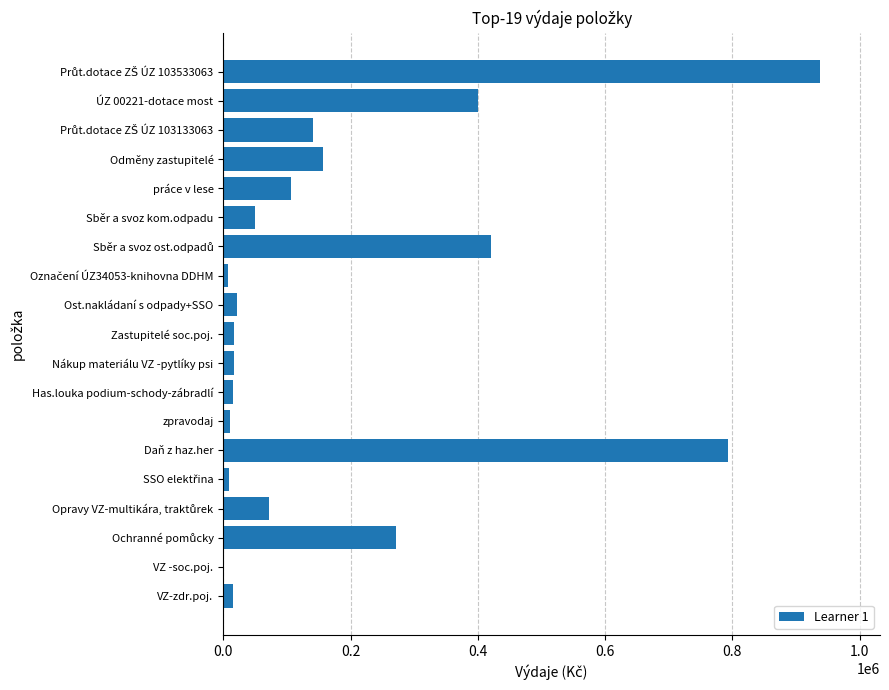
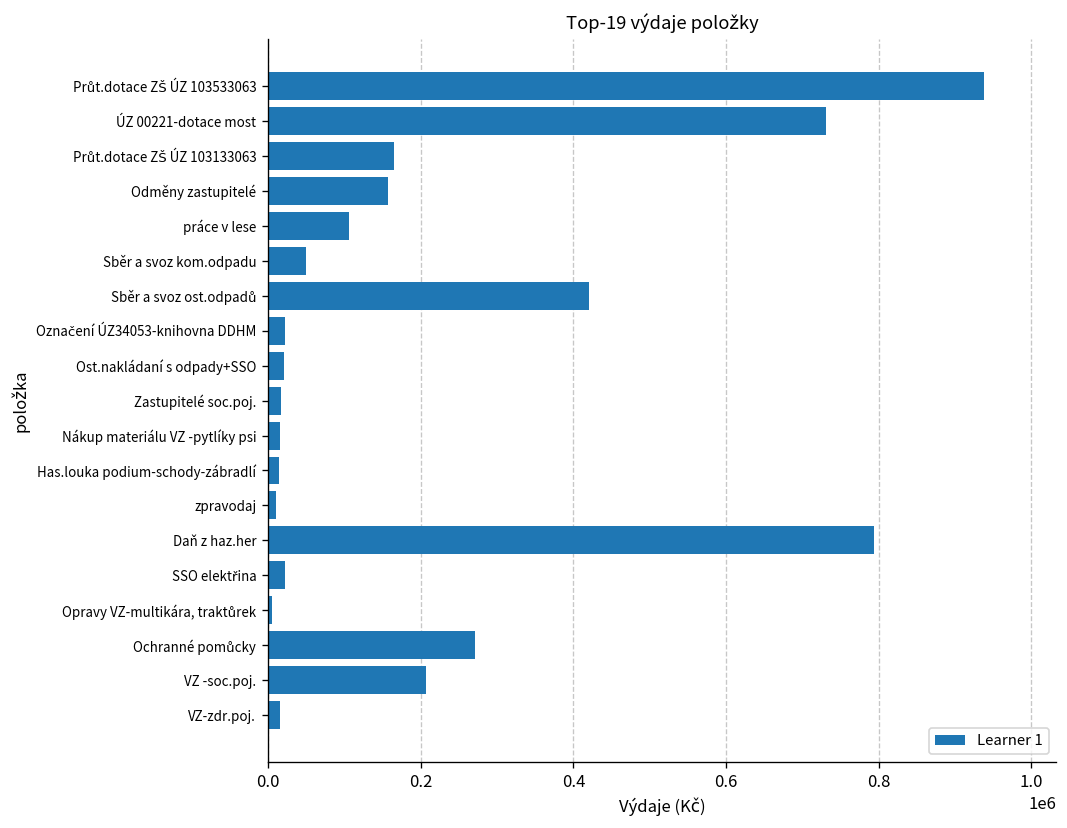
  {
    "Průt.dotace ZŠ ÚZ 103533063": 940000,
-   "ÚZ 00221-dotace most": 400000,
-   "Průt.dotace ZŠ ÚZ 103133063": 140000,
+   "ÚZ 00221-dotace most": 730000,
+   "Průt.dotace ZŠ ÚZ 103133063": 170000,
    "Odměny zastupitelé": 160000,
    "práce v lese": 110000,
    "Sběr a svoz kom.odpadu": 50000,
    "Sběr a svoz ost.odpadů": 420000,
-   "Označení ÚZ34053-knihovna DDHM": 10000,
+   "Označení ÚZ34053-knihovna DDHM": 20000,
    "Ost.nakládaní s odpady+SSO": 20000,
    "Zastupitelé soc.poj.": 20000,
    "Nákup materiálu VZ -pytlíky psi": 20000,
    "Has.louka podium-schody-zábradlí": 20000,
    "zpravodaj": 10000,
    "Daň z haz.her": 790000,
-   "SSO elektřina": 10000,
-   "Opravy VZ-multikára, traktůrek": 70000,
+   "SSO elektřina": 20000,
+   "Opravy VZ-multikára, traktůrek": 10000,
    "Ochranné pomůcky": 270000,
-   "VZ -soc.poj.": 0,
+   "VZ -soc.poj.": 210000,
    "VZ-zdr.poj.": 20000
  }
